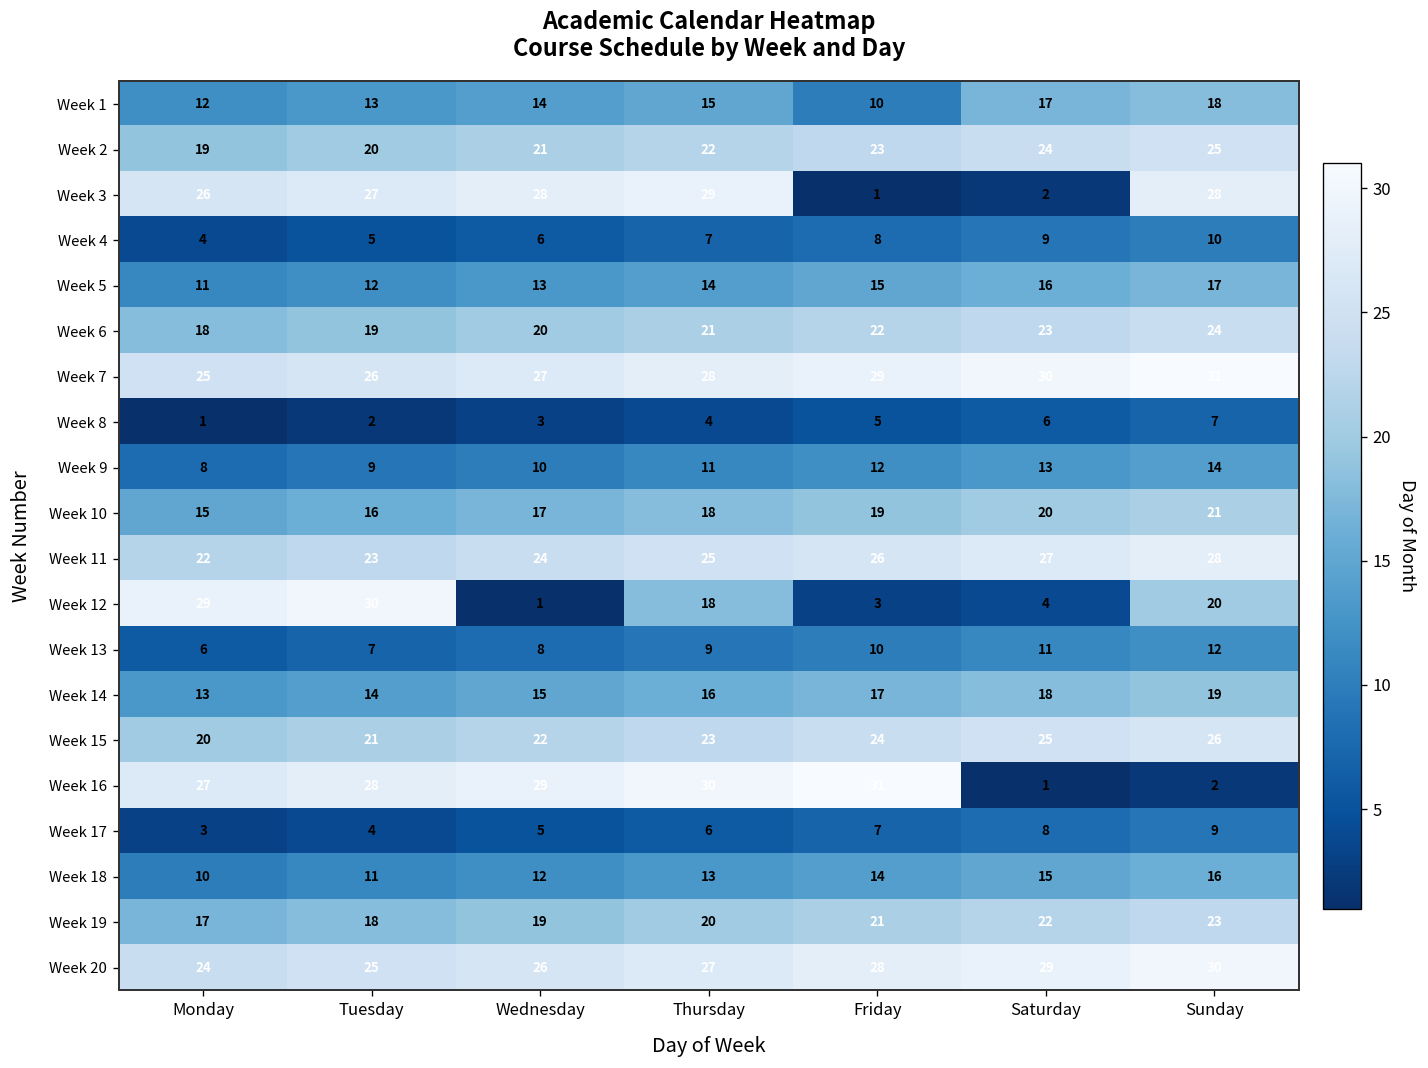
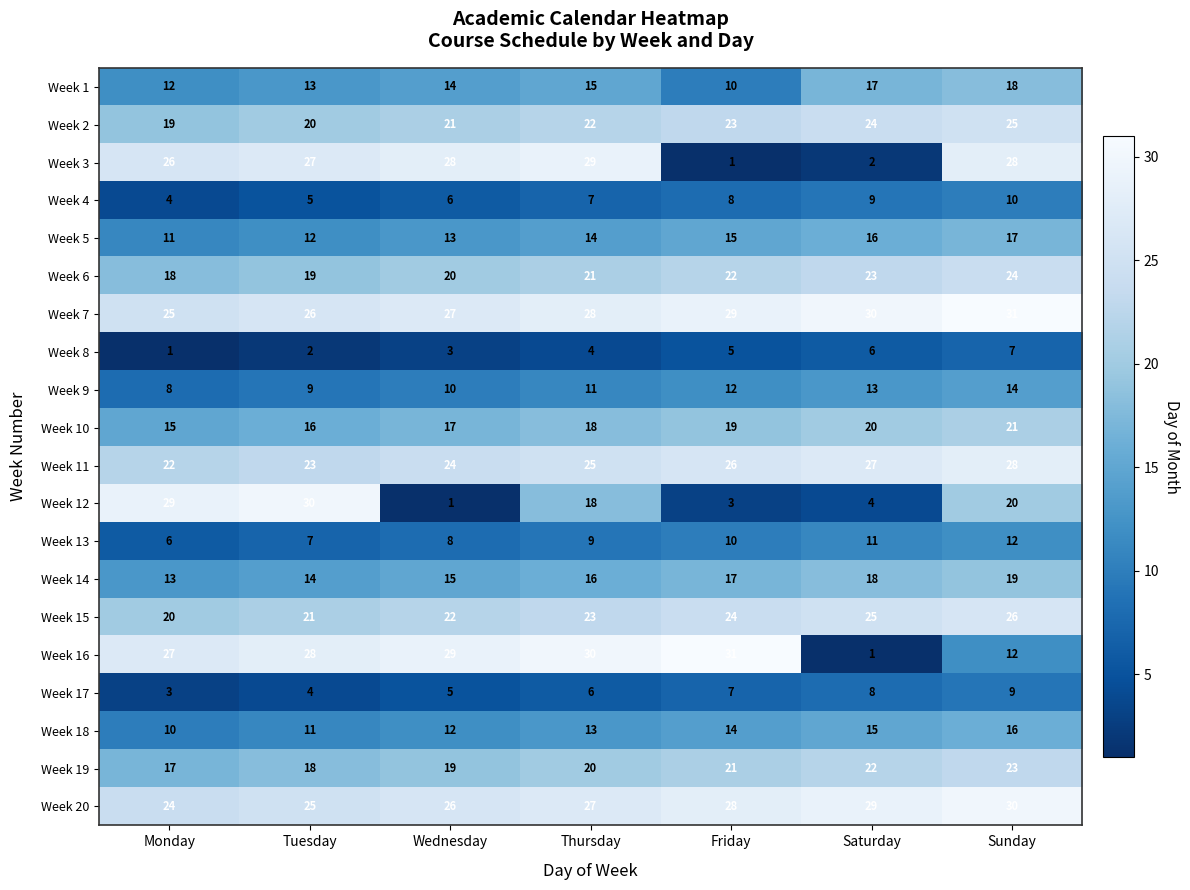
  {
    "Week 1": {
      "Monday": 12,
      "Tuesday": 13,
      "Wednesday": 14,
      "Thursday": 15,
      "Friday": 10,
      "Saturday": 17,
      "Sunday": 18
    },
    "Week 2": {
      "Monday": 19,
      "Tuesday": 20,
      "Wednesday": 21,
      "Thursday": 22,
      "Friday": 23,
      "Saturday": 24,
      "Sunday": 25
    },
    "Week 3": {
      "Friday": 1,
      "Saturday": 2
    },
    "Week 4": {
      "Monday": 4,
      "Tuesday": 5,
      "Wednesday": 6,
      "Thursday": 7,
      "Friday": 8,
      "Saturday": 9,
      "Sunday": 10
    },
    "Week 5": {
      "Monday": 11,
      "Tuesday": 12,
      "Wednesday": 13,
      "Thursday": 14,
      "Friday": 15,
      "Saturday": 16,
      "Sunday": 17
    },
    "Week 6": {
      "Monday": 18,
      "Tuesday": 19,
      "Wednesday": 20,
      "Thursday": 21,
      "Friday": 22,
      "Saturday": 23,
      "Sunday": 24
    },
    "Week 7": {
      "Monday": 25
    },
    "Week 8": {
      "Monday": 1,
      "Tuesday": 2,
      "Wednesday": 3,
      "Thursday": 4,
      "Friday": 5,
      "Saturday": 6,
      "Sunday": 7
    },
    "Week 9": {
      "Monday": 8,
      "Tuesday": 9,
      "Wednesday": 10,
      "Thursday": 11,
      "Friday": 12,
      "Saturday": 13,
      "Sunday": 14
    },
    "Week 10": {
      "Monday": 15,
      "Tuesday": 16,
      "Wednesday": 17,
      "Thursday": 18,
      "Friday": 19,
      "Saturday": 20,
      "Sunday": 21
    },
    "Week 11": {
      "Monday": 22,
      "Tuesday": 23,
      "Wednesday": 24,
      "Thursday": 25
    },
    "Week 12": {
      "Wednesday": 1,
      "Thursday": 18,
      "Friday": 3,
      "Saturday": 4,
      "Sunday": 20
    },
    "Week 13": {
      "Monday": 6,
      "Tuesday": 7,
      "Wednesday": 8,
      "Thursday": 9,
      "Friday": 10,
      "Saturday": 11,
      "Sunday": 12
    },
    "Week 14": {
      "Monday": 13,
      "Tuesday": 14,
      "Wednesday": 15,
      "Thursday": 16,
      "Friday": 17,
      "Saturday": 18,
      "Sunday": 19
    },
    "Week 15": {
      "Monday": 20,
      "Tuesday": 21,
      "Wednesday": 22,
      "Thursday": 23,
      "Friday": 24,
      "Saturday": 25
    },
    "Week 16": {
      "Saturday": 1,
-     "Sunday": 2
+     "Sunday": 12
    },
    "Week 17": {
      "Monday": 3,
      "Tuesday": 4,
      "Wednesday": 5,
      "Thursday": 6,
      "Friday": 7,
      "Saturday": 8,
      "Sunday": 9
    },
    "Week 18": {
      "Monday": 10,
      "Tuesday": 11,
      "Wednesday": 12,
      "Thursday": 13,
      "Friday": 14,
      "Saturday": 15,
      "Sunday": 16
    },
    "Week 19": {
      "Monday": 17,
      "Tuesday": 18,
      "Wednesday": 19,
      "Thursday": 20,
      "Friday": 21,
      "Saturday": 22,
      "Sunday": 23
    },
    "Week 20": {
      "Monday": 24,
      "Tuesday": 25
    }
  }
